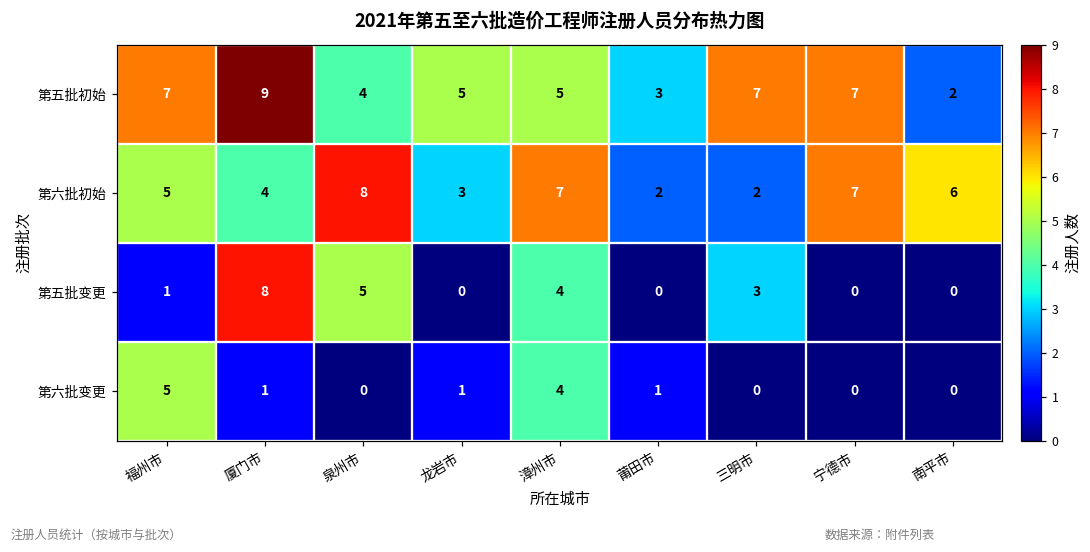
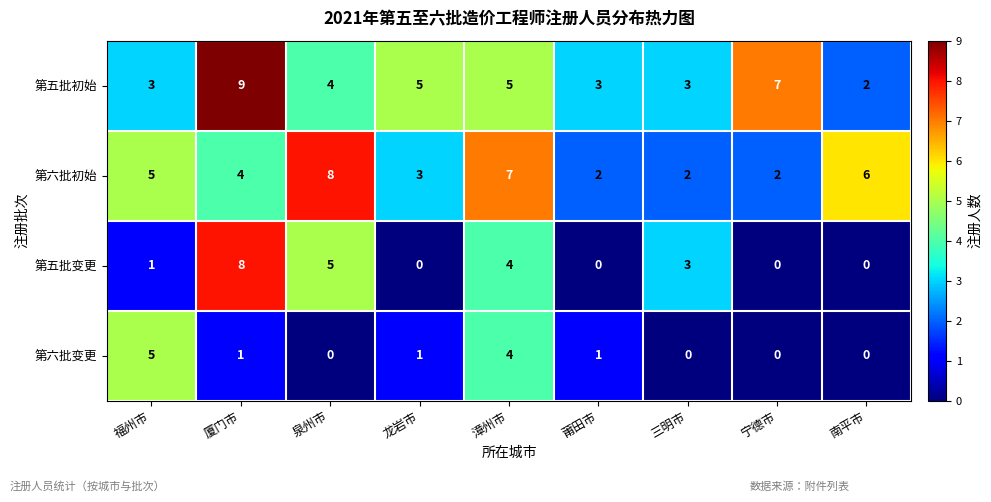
  {
    "第五批初始": {
-     "福州市": 7,
+     "福州市": 3,
      "厦门市": 9,
      "泉州市": 4,
      "龙岩市": 5,
      "漳州市": 5,
      "莆田市": 3,
-     "三明市": 7,
+     "三明市": 3,
      "宁德市": 7,
      "南平市": 2
    },
    "第六批初始": {
      "福州市": 5,
      "厦门市": 4,
      "泉州市": 8,
      "龙岩市": 3,
      "漳州市": 7,
      "莆田市": 2,
      "三明市": 2,
-     "宁德市": 7,
+     "宁德市": 2,
      "南平市": 6
    },
    "第五批变更": {
      "福州市": 1,
      "厦门市": 8,
      "泉州市": 5,
      "龙岩市": 0,
      "漳州市": 4,
      "莆田市": 0,
      "三明市": 3,
      "宁德市": 0,
      "南平市": 0
    },
    "第六批变更": {
      "福州市": 5,
      "厦门市": 1,
      "泉州市": 0,
      "龙岩市": 1,
      "漳州市": 4,
      "莆田市": 1,
      "三明市": 0,
      "宁德市": 0,
      "南平市": 0
    }
  }
